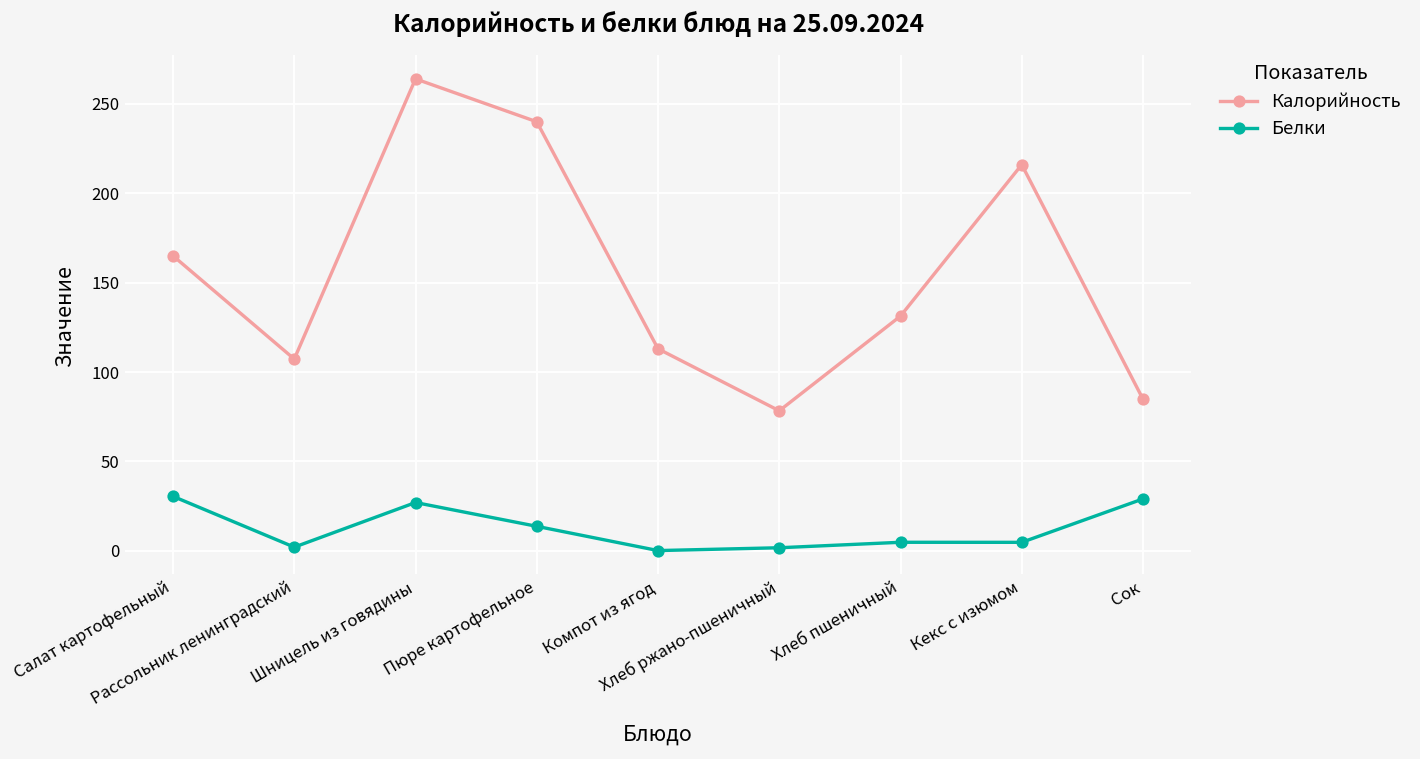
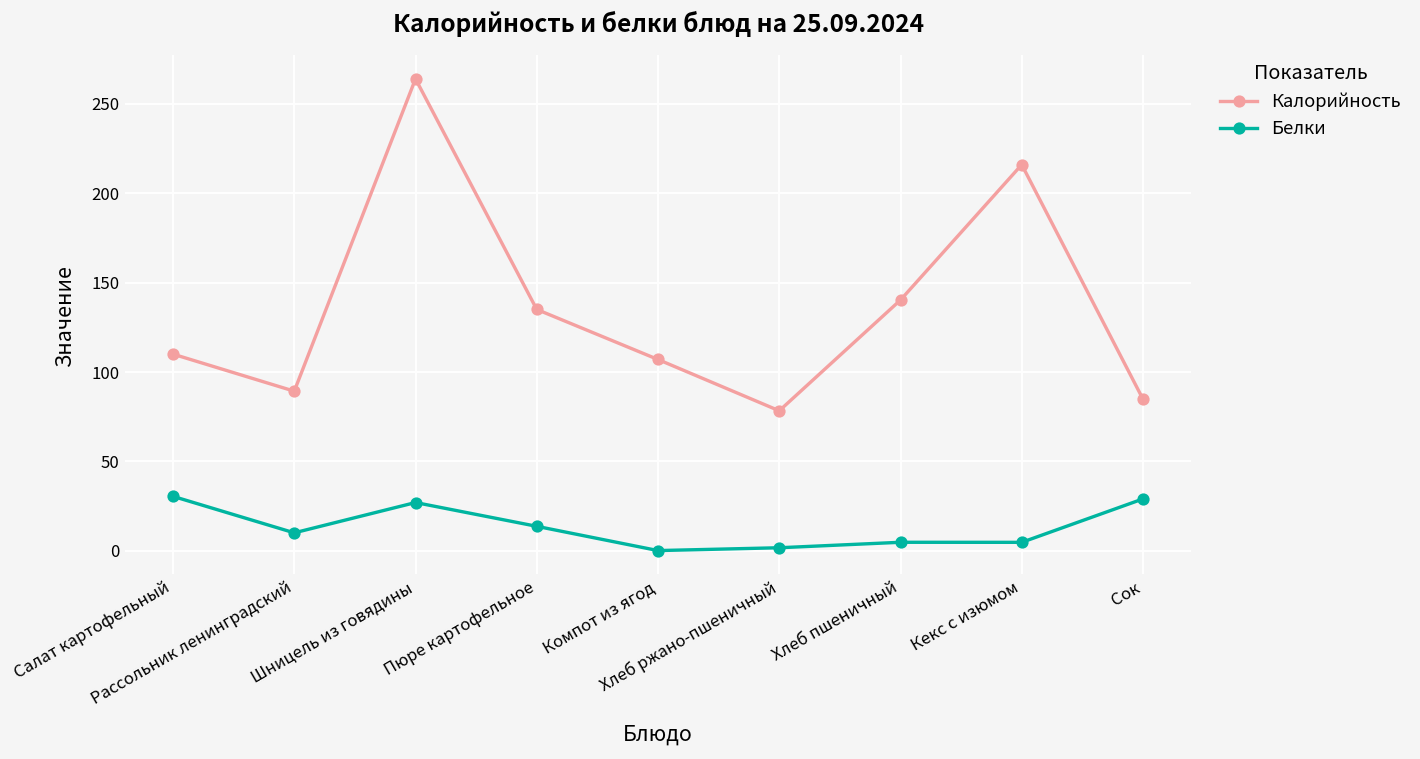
  {
    "Калорийность": {
-     "Салат картофельный": 165,
-     "Рассольник ленинградский": 107,
+     "Салат картофельный": 110,
+     "Рассольник ленинградский": 89,
      "Шницель из говядины": 264,
-     "Пюре картофельное": 240,
-     "Компот из ягод": 113,
+     "Пюре картофельное": 135,
+     "Компот из ягод": 107,
      "Хлеб ржано-пшеничный": 78,
-     "Хлеб пшеничный": 131,
+     "Хлеб пшеничный": 140,
      "Кекс с изюмом": 216,
      "Сок": 85
    },
    "Белки": {
      "Салат картофельный": 30,
-     "Рассольник ленинградский": 2,
+     "Рассольник ленинградский": 10,
      "Шницель из говядины": 27,
      "Пюре картофельное": 14,
      "Компот из ягод": 0,
      "Хлеб ржано-пшеничный": 2,
      "Хлеб пшеничный": 5,
      "Кекс с изюмом": 5,
      "Сок": 29
    }
  }
